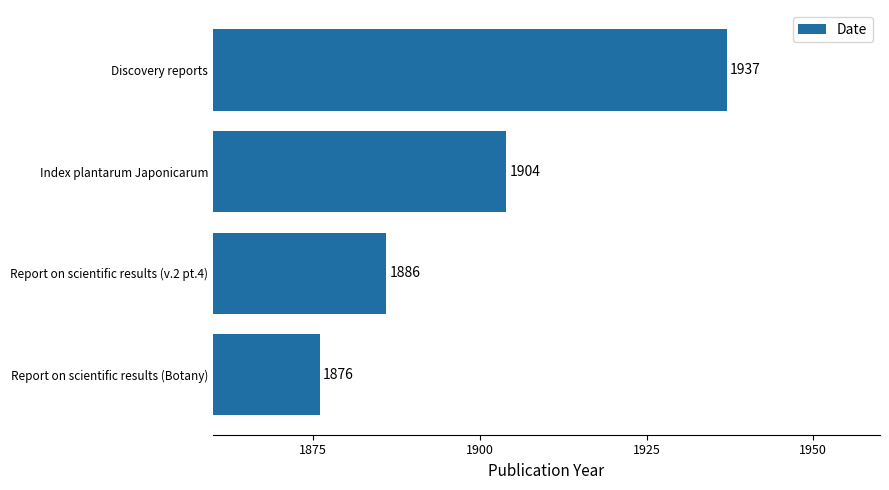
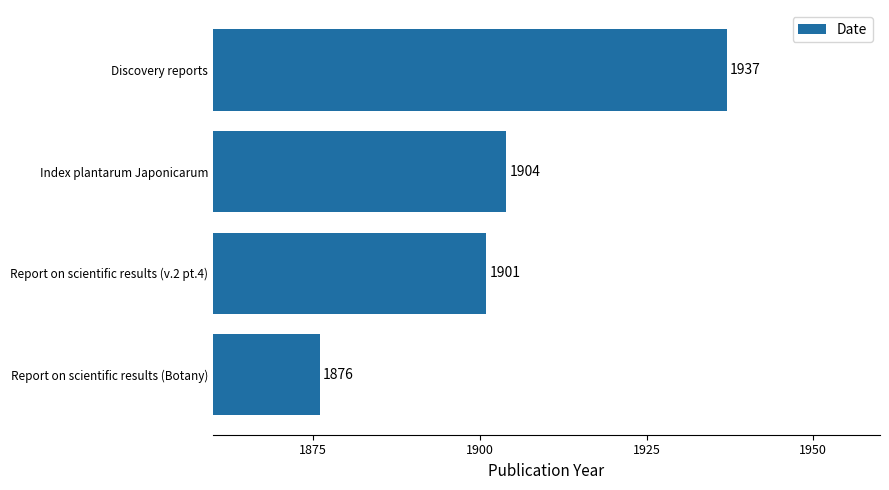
  {
    "Discovery reports": 1937,
    "Index plantarum Japonicarum": 1904,
-   "Report on scientific results (v.2 pt.4)": 1886,
+   "Report on scientific results (v.2 pt.4)": 1901,
    "Report on scientific results (Botany)": 1876
  }
